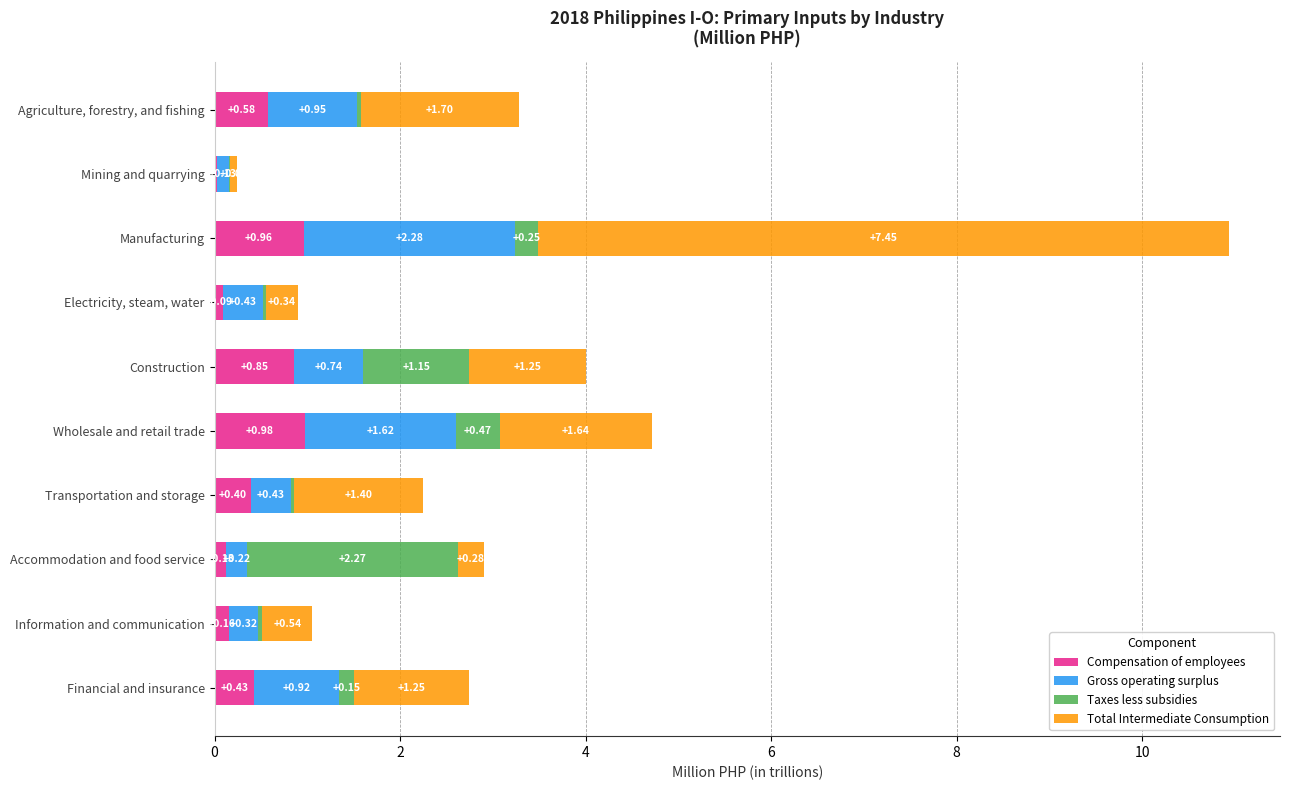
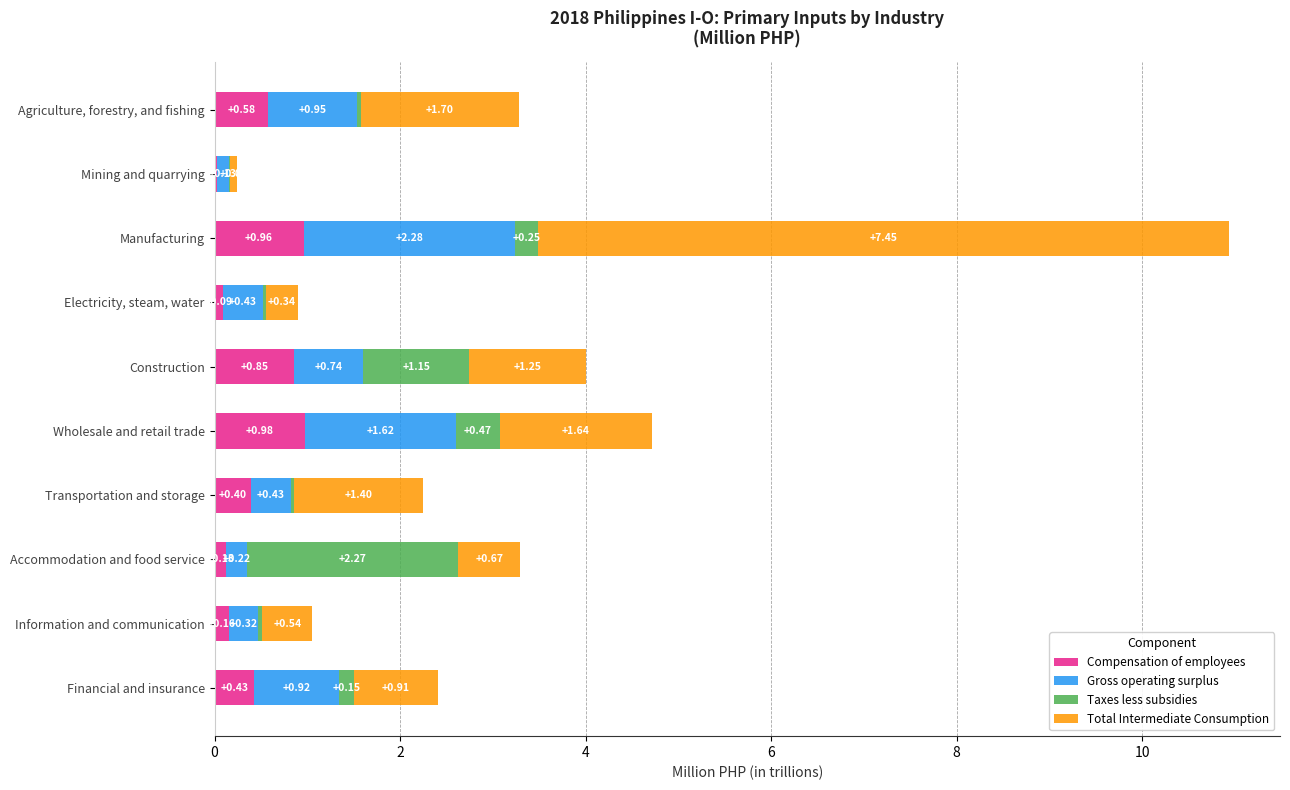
  {
    "Compensation of employees": {
      "Agriculture, forestry, and fishing": "+0.58",
      "Manufacturing": "+0.96",
      "Electricity, steam, water": "+0.09",
      "Construction": "+0.85",
      "Wholesale and retail trade": "+0.98",
      "Transportation and storage": "+0.40",
      "Financial and insurance": "+0.43"
    },
    "Gross operating surplus": {
      "Agriculture, forestry, and fishing": "+0.95",
      "Manufacturing": "+2.28",
      "Electricity, steam, water": "+0.43",
      "Construction": "+0.74",
      "Wholesale and retail trade": "+1.62",
      "Transportation and storage": "+0.43",
      "Financial and insurance": "+0.92"
    },
    "Taxes less subsidies": {
      "Manufacturing": "+0.25",
      "Construction": "+1.15",
      "Wholesale and retail trade": "+0.47",
      "Accommodation and food service": "+2.27",
      "Financial and insurance": "+0.15"
    },
    "Total Intermediate Consumption": {
      "Agriculture, forestry, and fishing": "+1.70",
      "Manufacturing": "+7.45",
      "Electricity, steam, water": "+0.34",
      "Construction": "+1.25",
      "Wholesale and retail trade": "+1.64",
      "Transportation and storage": "+1.40",
-     "Accommodation and food service": "+0.28",
+     "Accommodation and food service": "+0.67",
      "Information and communication": "+0.54",
-     "Financial and insurance": "+1.25"
+     "Financial and insurance": "+0.91"
    }
  }
